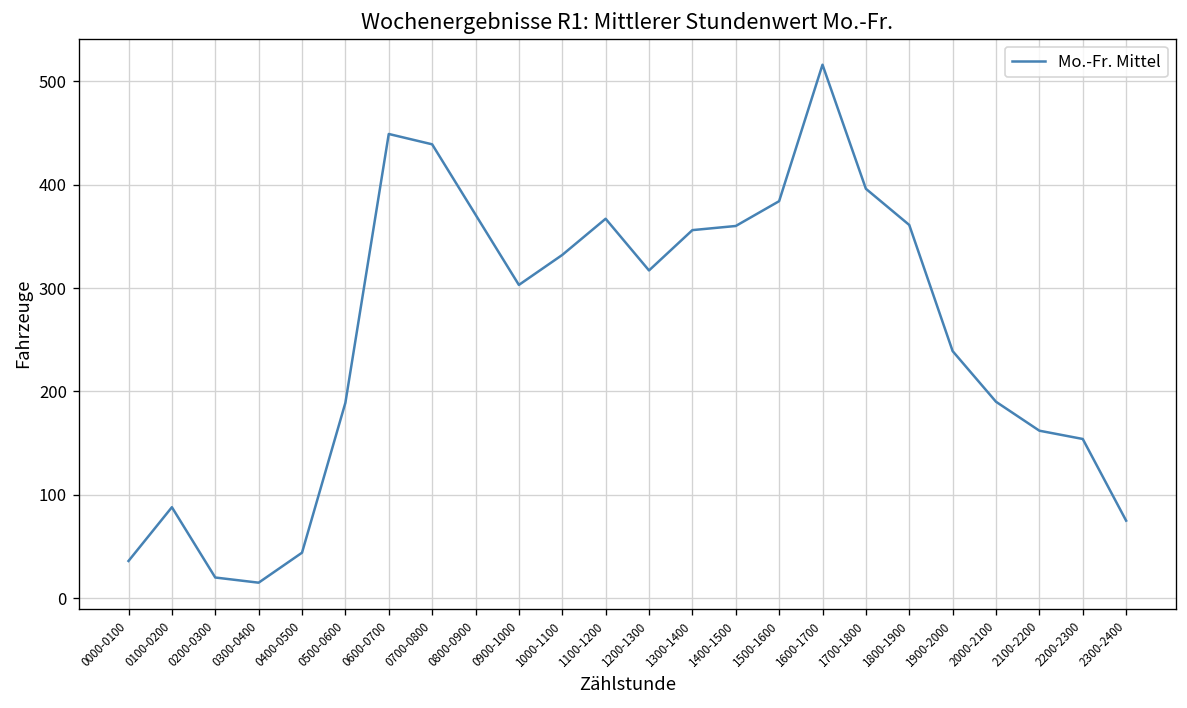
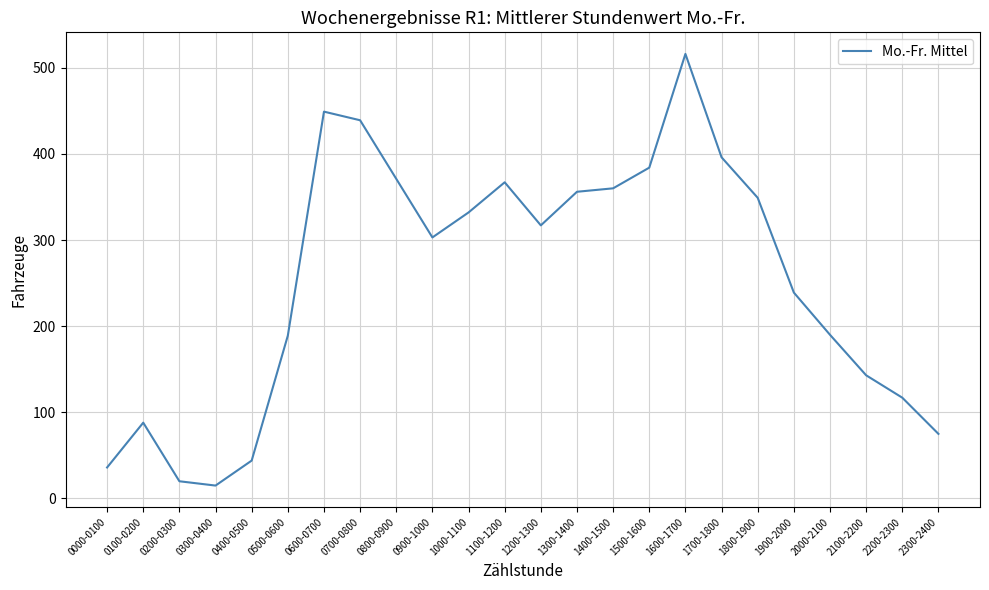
  {
    "0000-0100": 40,
    "0100-0200": 90,
    "0200-0300": 20,
    "0300-0400": 20,
    "0400-0500": 40,
    "0500-0600": 190,
    "0600-0700": 450,
    "0700-0800": 440,
    "0800-0900": 370,
    "0900-1000": 300,
    "1000-1100": 330,
    "1100-1200": 370,
    "1200-1300": 320,
    "1300-1400": 360,
    "1400-1500": 360,
    "1500-1600": 380,
    "1600-1700": 520,
    "1700-1800": 400,
-   "1800-1900": 360,
+   "1800-1900": 350,
    "1900-2000": 240,
    "2000-2100": 190,
-   "2100-2200": 160,
-   "2200-2300": 150,
+   "2100-2200": 140,
+   "2200-2300": 120,
    "2300-2400": 80
  }
